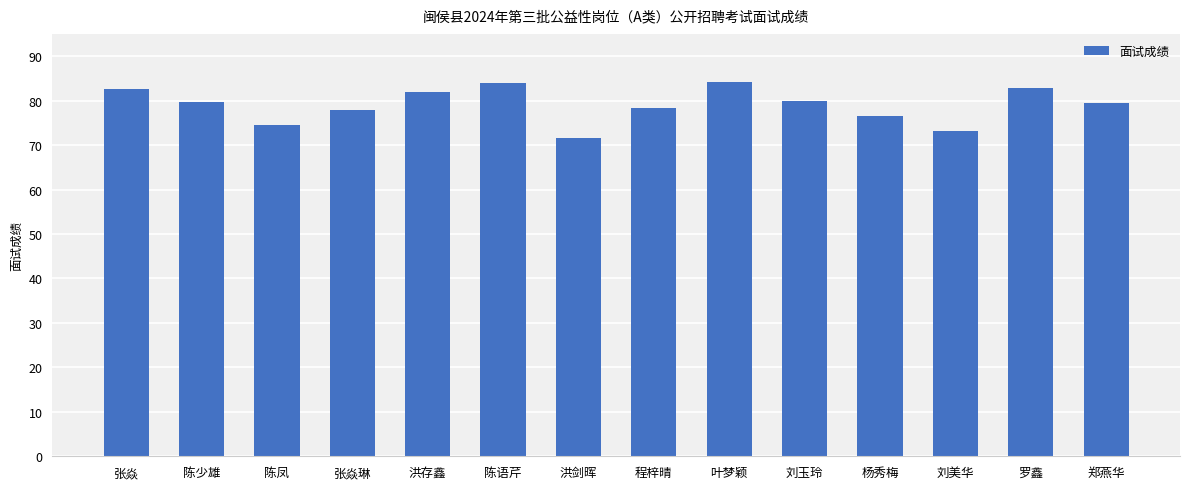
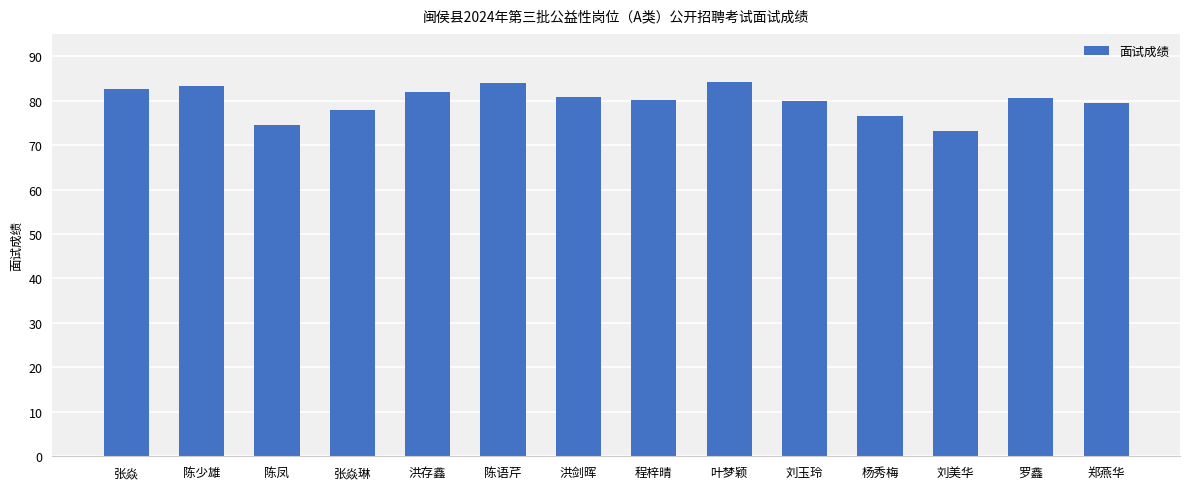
  {
    "张焱": 83,
-   "陈少雄": 80,
+   "陈少雄": 83,
    "陈凤": 75,
    "张焱琳": 78,
    "洪存鑫": 82,
    "陈语芹": 84,
-   "洪剑晖": 72,
-   "程梓晴": 78,
+   "洪剑晖": 81,
+   "程梓晴": 80,
    "叶梦颖": 84,
    "刘玉玲": 80,
    "杨秀梅": 77,
    "刘美华": 73,
-   "罗鑫": 83,
+   "罗鑫": 81,
    "郑燕华": 79
  }
